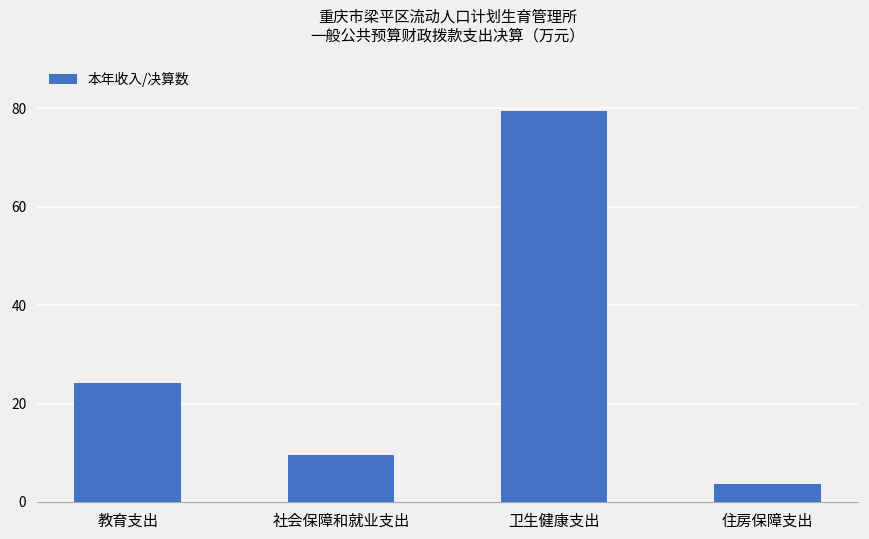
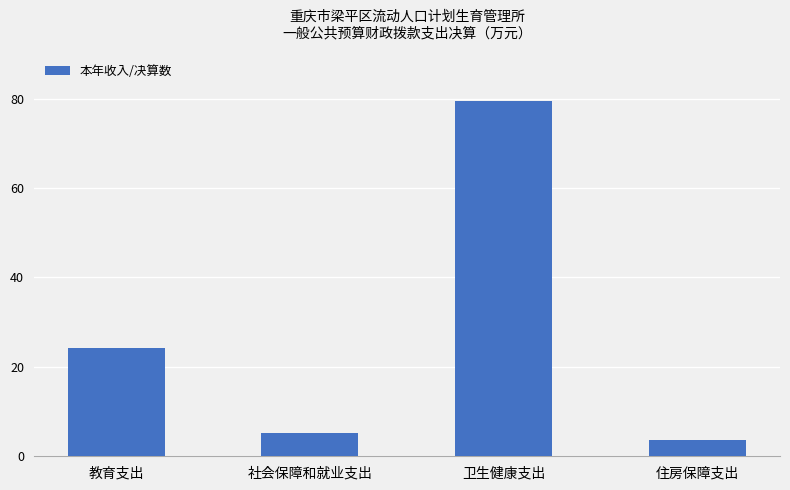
  {
    "教育支出": 24,
-   "社会保障和就业支出": 10,
+   "社会保障和就业支出": 5,
    "卫生健康支出": 79,
    "住房保障支出": 4
  }
